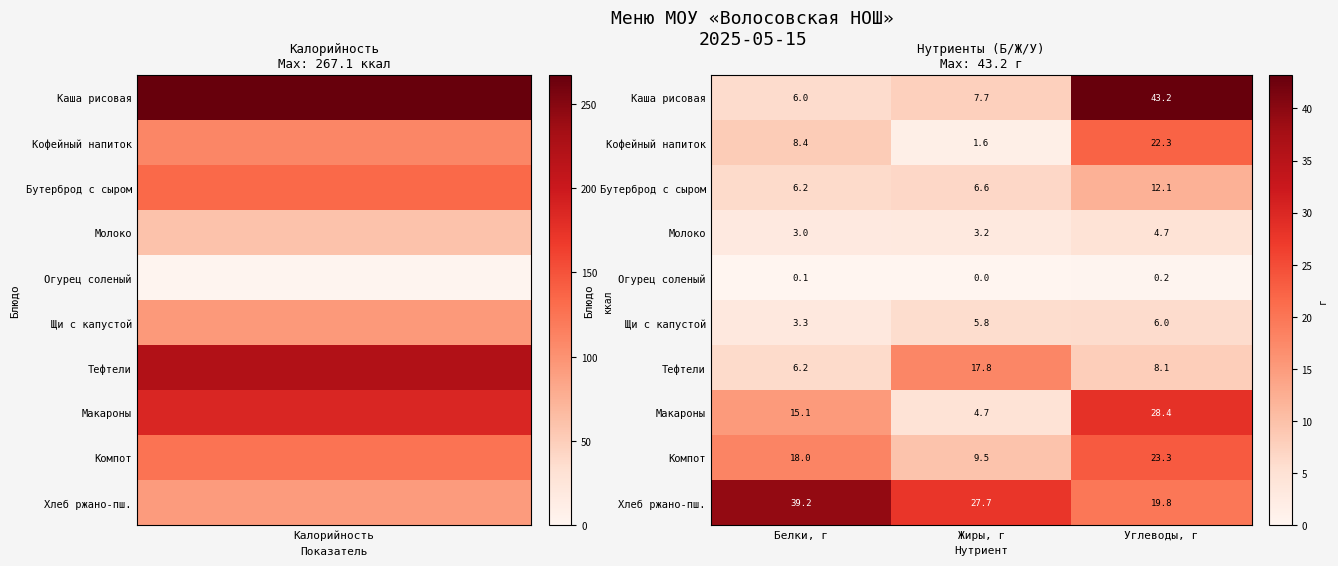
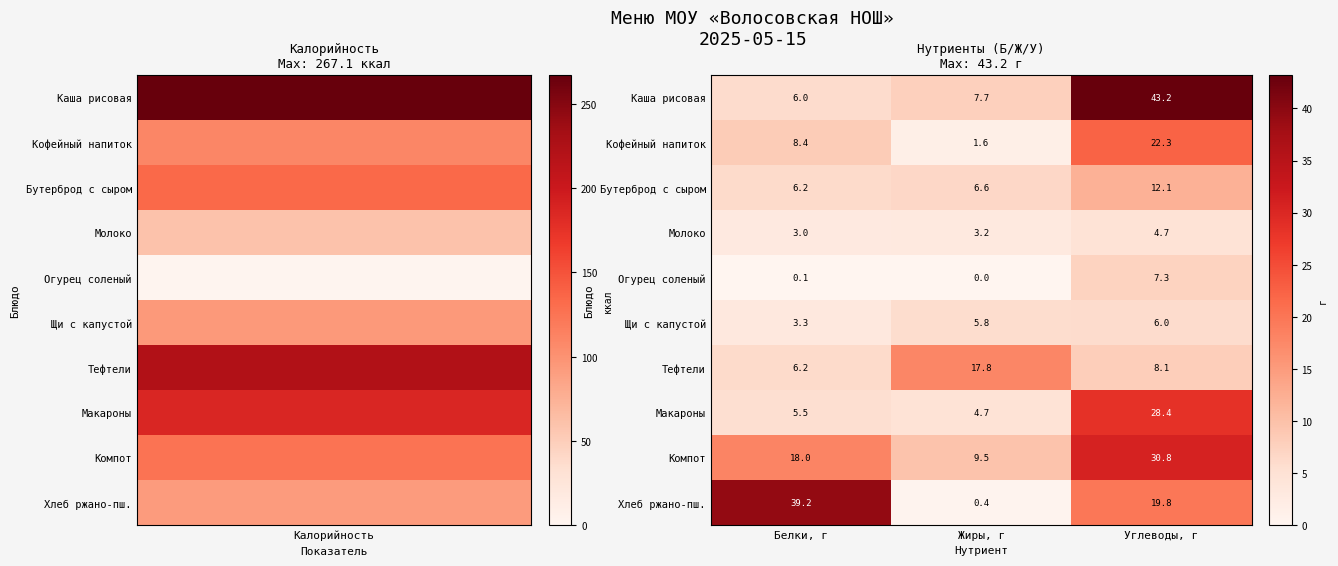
  {
    "Нутриенты (Б/Ж/У) Max: 43.2 г": {
      "Каша рисовая": {
        "Белки, г": 6.0,
        "Жиры, г": 7.7,
        "Углеводы, г": 43.2
      },
      "Кофейный напиток": {
        "Белки, г": 8.4,
        "Жиры, г": 1.6,
        "Углеводы, г": 22.3
      },
      "Бутерброд с сыром": {
        "Белки, г": 6.2,
        "Жиры, г": 6.6,
        "Углеводы, г": 12.1
      },
      "Молоко": {
        "Белки, г": 3.0,
        "Жиры, г": 3.2,
        "Углеводы, г": 4.7
      },
      "Огурец соленый": {
        "Белки, г": 0.1,
        "Жиры, г": 0.0,
-       "Углеводы, г": 0.2
+       "Углеводы, г": 7.3
      },
      "Щи с капустой": {
        "Белки, г": 3.3,
        "Жиры, г": 5.8,
        "Углеводы, г": 6.0
      },
      "Тефтели": {
        "Белки, г": 6.2,
        "Жиры, г": 17.8,
        "Углеводы, г": 8.1
      },
      "Макароны": {
-       "Белки, г": 15.1,
+       "Белки, г": 5.5,
        "Жиры, г": 4.7,
        "Углеводы, г": 28.4
      },
      "Компот": {
        "Белки, г": 18.0,
        "Жиры, г": 9.5,
-       "Углеводы, г": 23.3
+       "Углеводы, г": 30.8
      },
      "Хлеб ржано-пш.": {
        "Белки, г": 39.2,
-       "Жиры, г": 27.7,
+       "Жиры, г": 0.4,
        "Углеводы, г": 19.8
      }
    }
  }
